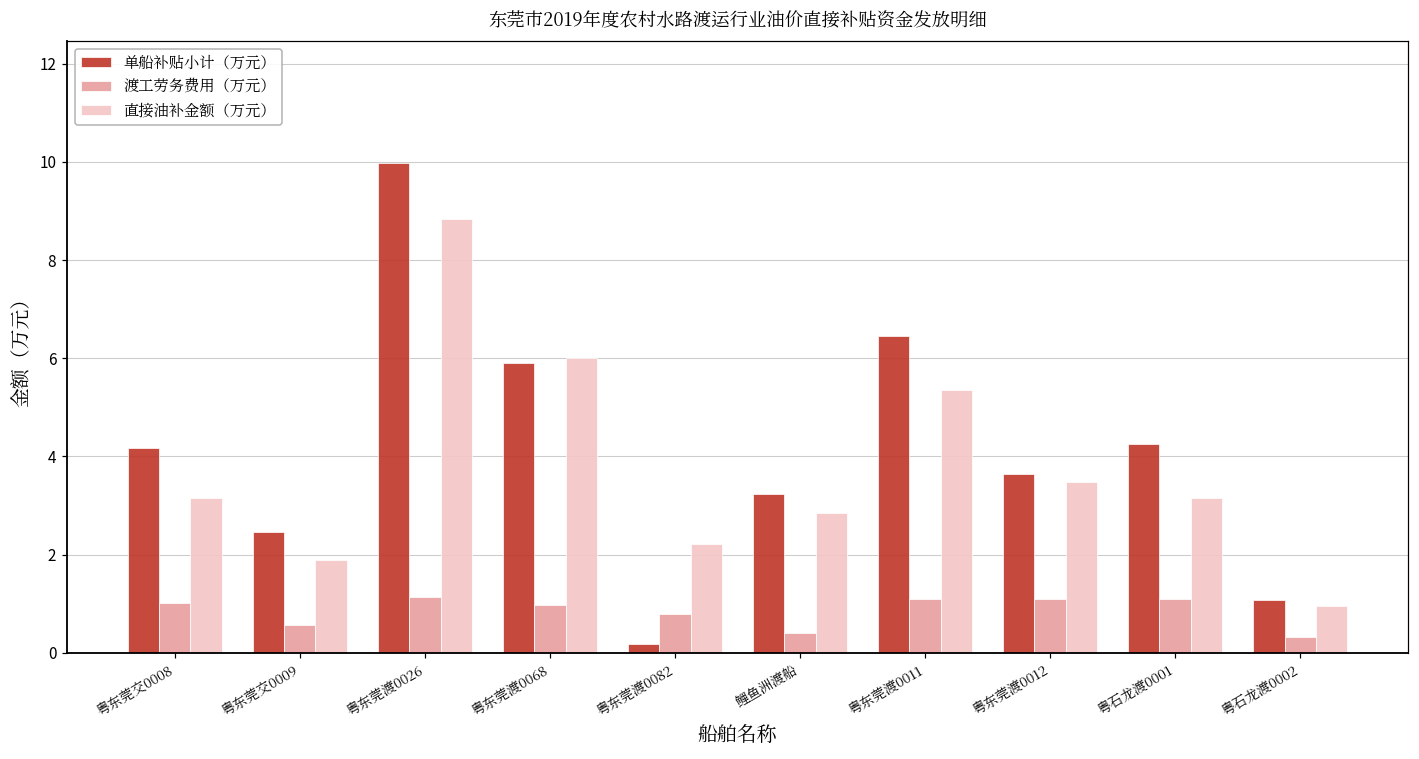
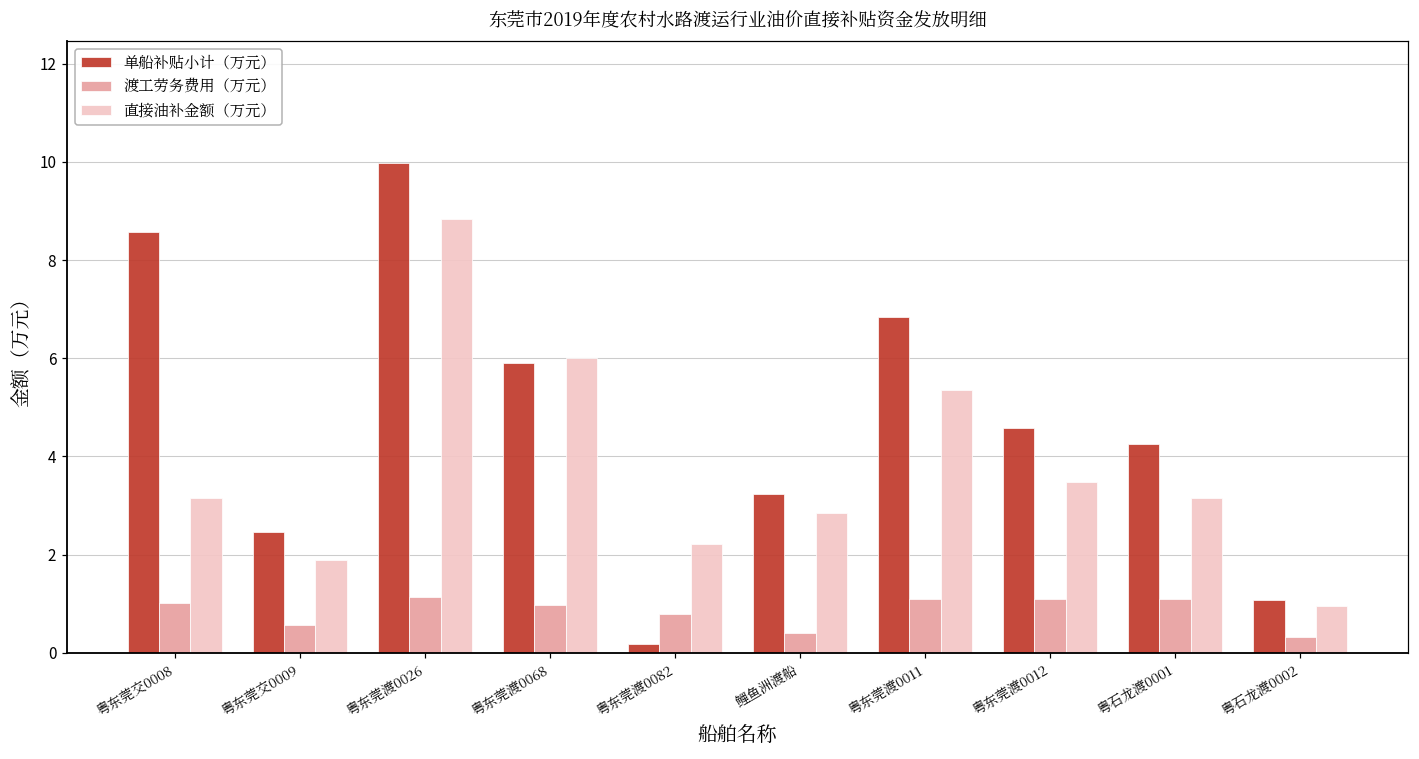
  {
    "单船补贴小计（万元）": {
-     "粤东莞交0008": 4.2,
+     "粤东莞交0008": 8.6,
      "粤东莞交0009": 2.5,
      "粤东莞渡0026": 10.0,
      "粤东莞渡0068": 5.9,
      "粤东莞渡0082": 0.2,
      "鲤鱼洲渡船": 3.2,
-     "粤东莞渡0011": 6.5,
-     "粤东莞渡0012": 3.6,
+     "粤东莞渡0011": 6.8,
+     "粤东莞渡0012": 4.6,
      "粤石龙渡0001": 4.3,
      "粤石龙渡0002": 1.1
    }
  }
